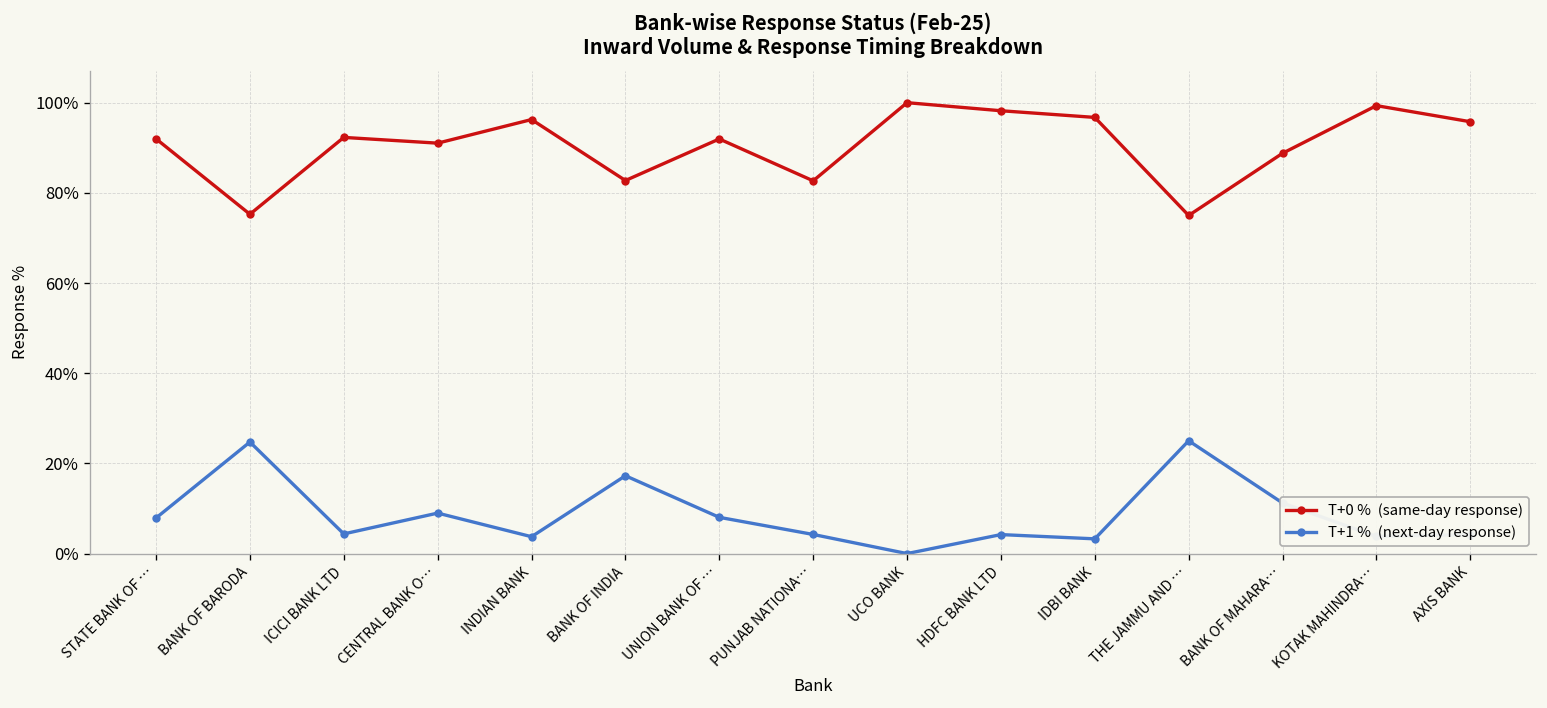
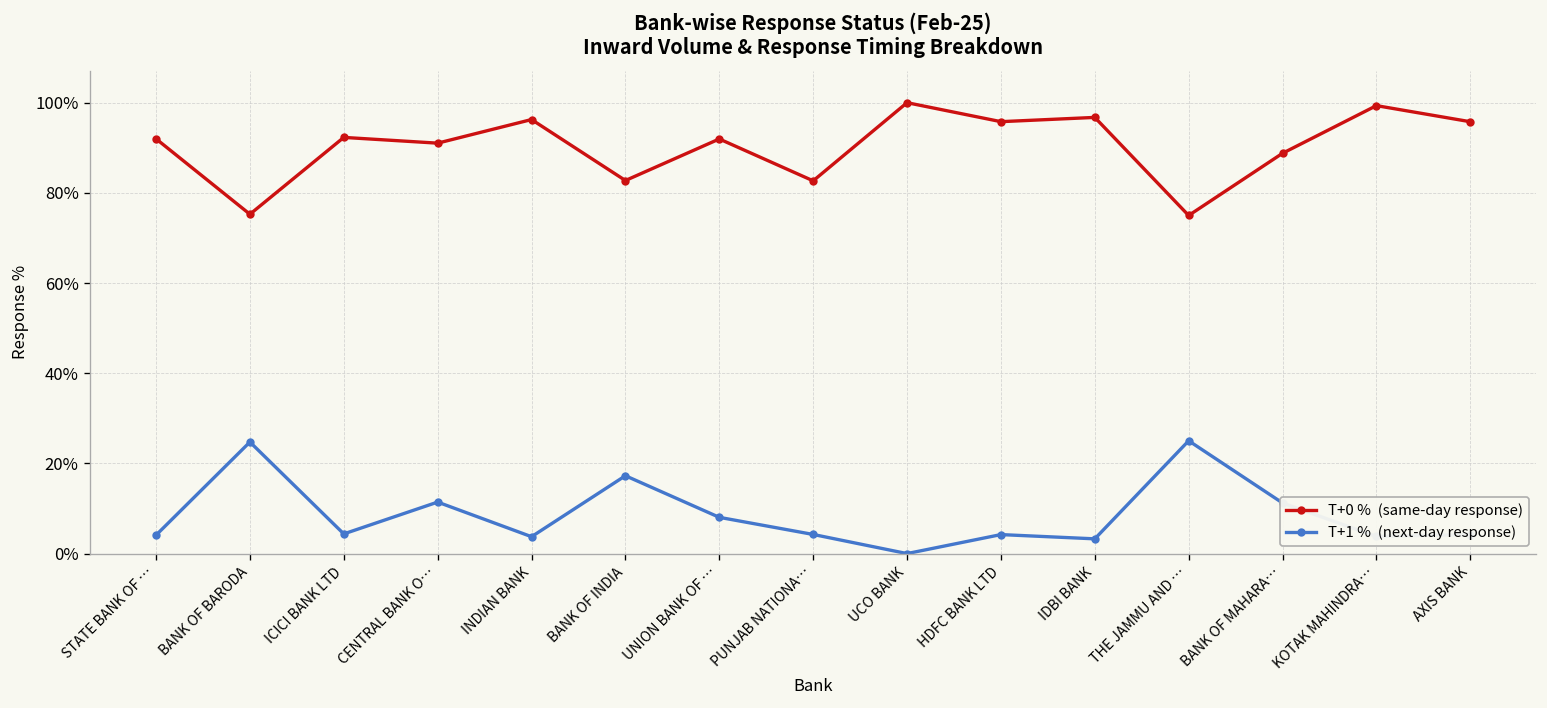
  {
    "T+0 % (same-day response)": {
      "STATE BANK OF …": "92%",
      "BANK OF BARODA": "75%",
      "ICICI BANK LTD": "92%",
      "CENTRAL BANK O…": "91%",
      "INDIAN BANK": "96%",
      "BANK OF INDIA": "83%",
      "UNION BANK OF …": "92%",
      "PUNJAB NATIONA…": "83%",
      "UCO BANK": "100%",
-     "HDFC BANK LTD": "98%",
+     "HDFC BANK LTD": "96%",
      "IDBI BANK": "97%",
      "THE JAMMU AND …": "75%",
      "BANK OF MAHARA…": "89%",
      "KOTAK MAHINDRA…": "99%",
      "AXIS BANK": "96%"
    },
    "T+1 % (next-day response)": {
-     "STATE BANK OF …": "8%",
+     "STATE BANK OF …": "4%",
      "BANK OF BARODA": "25%",
      "ICICI BANK LTD": "4%",
-     "CENTRAL BANK O…": "9%",
+     "CENTRAL BANK O…": "11%",
      "INDIAN BANK": "4%",
      "BANK OF INDIA": "17%",
      "UNION BANK OF …": "8%",
      "PUNJAB NATIONA…": "4%",
      "UCO BANK": "0%",
      "HDFC BANK LTD": "4%",
      "IDBI BANK": "3%",
      "THE JAMMU AND …": "25%"
    }
  }
